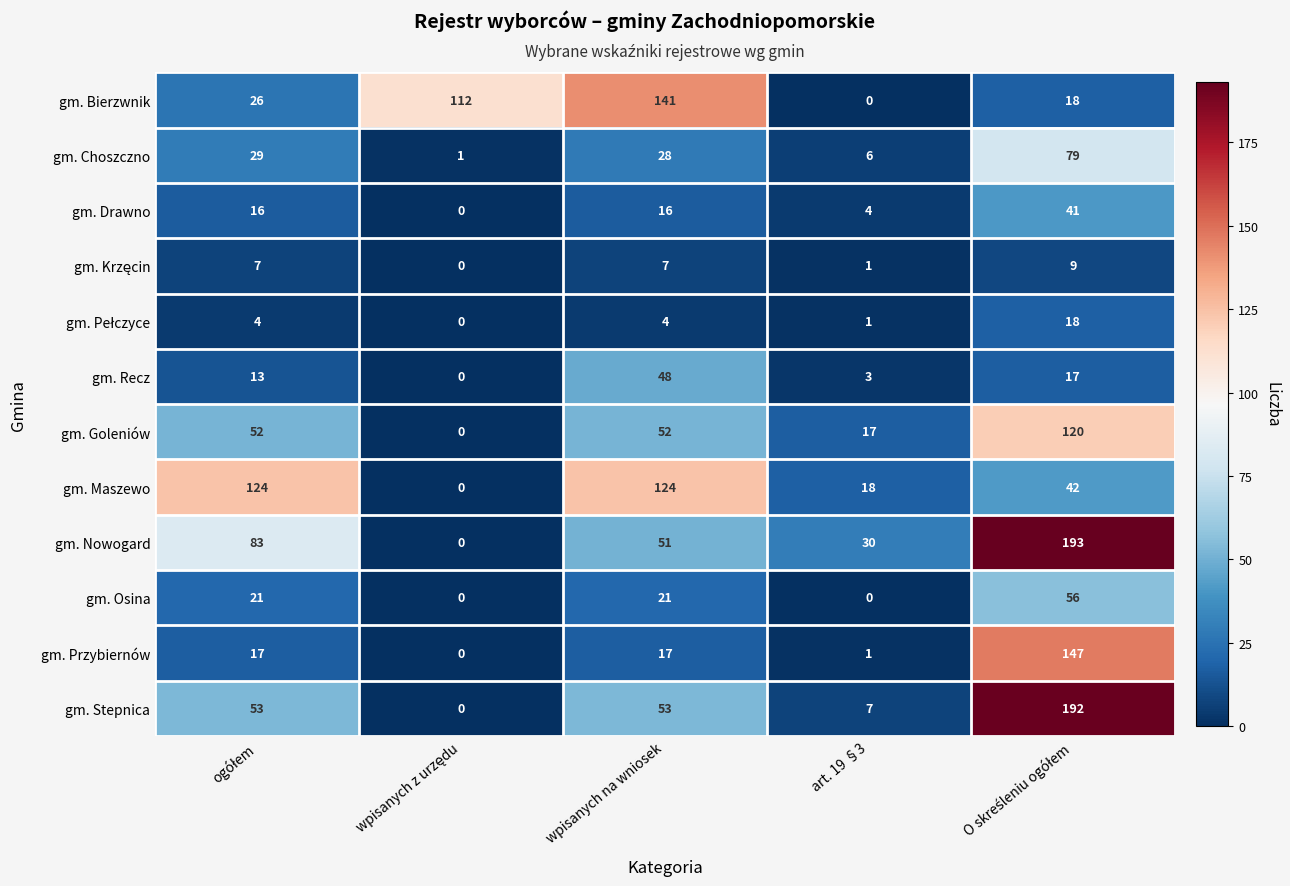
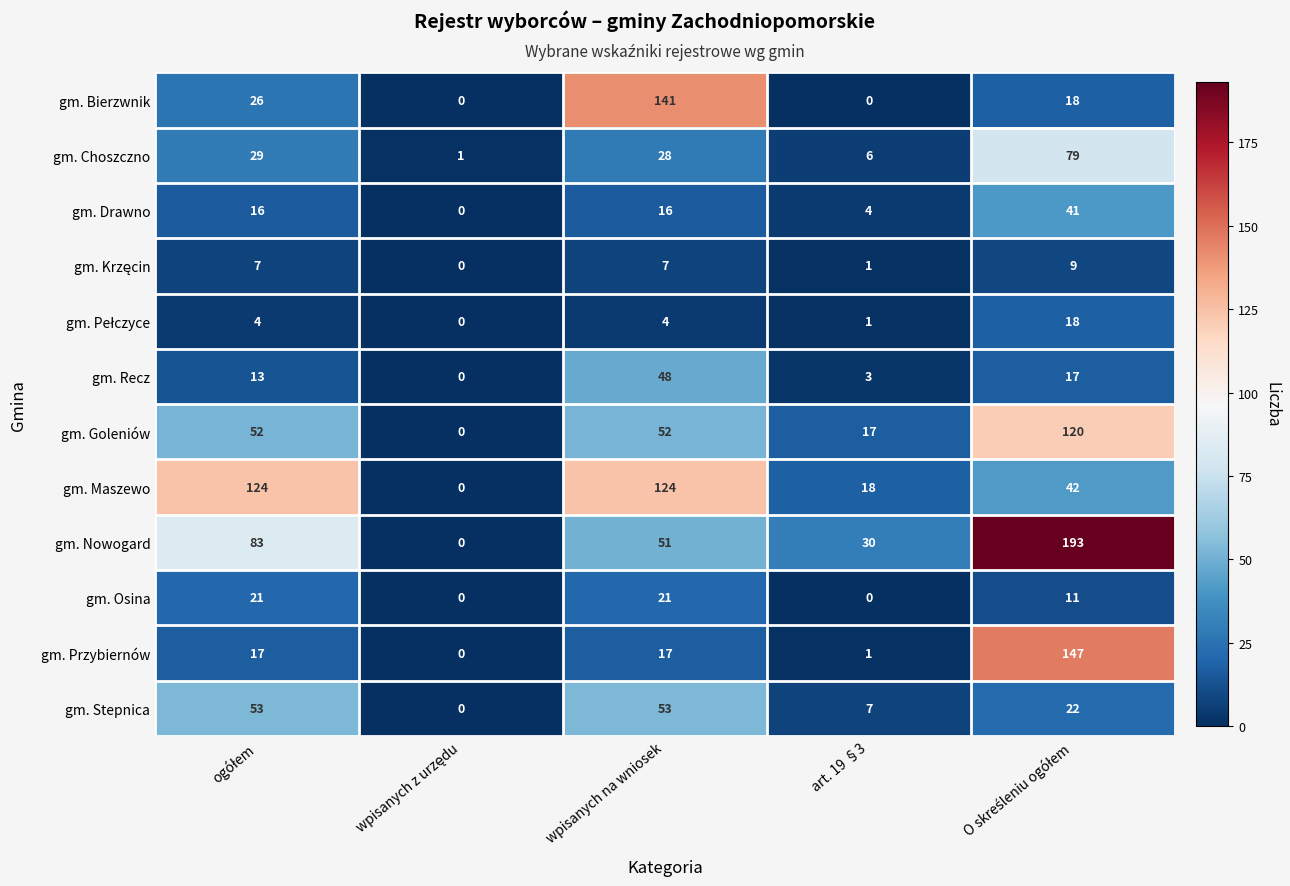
  {
    "gm. Bierzwnik": {
      "ogółem": 26,
-     "wpisanych z urzędu": 112,
+     "wpisanych z urzędu": 0,
      "wpisanych na wniosek": 141,
      "art. 19 §3": 0,
      "O skreśleniu ogółem": 18
    },
    "gm. Choszczno": {
      "ogółem": 29,
      "wpisanych z urzędu": 1,
      "wpisanych na wniosek": 28,
      "art. 19 §3": 6,
      "O skreśleniu ogółem": 79
    },
    "gm. Drawno": {
      "ogółem": 16,
      "wpisanych z urzędu": 0,
      "wpisanych na wniosek": 16,
      "art. 19 §3": 4,
      "O skreśleniu ogółem": 41
    },
    "gm. Krzęcin": {
      "ogółem": 7,
      "wpisanych z urzędu": 0,
      "wpisanych na wniosek": 7,
      "art. 19 §3": 1,
      "O skreśleniu ogółem": 9
    },
    "gm. Pełczyce": {
      "ogółem": 4,
      "wpisanych z urzędu": 0,
      "wpisanych na wniosek": 4,
      "art. 19 §3": 1,
      "O skreśleniu ogółem": 18
    },
    "gm. Recz": {
      "ogółem": 13,
      "wpisanych z urzędu": 0,
      "wpisanych na wniosek": 48,
      "art. 19 §3": 3,
      "O skreśleniu ogółem": 17
    },
    "gm. Goleniów": {
      "ogółem": 52,
      "wpisanych z urzędu": 0,
      "wpisanych na wniosek": 52,
      "art. 19 §3": 17,
      "O skreśleniu ogółem": 120
    },
    "gm. Maszewo": {
      "ogółem": 124,
      "wpisanych z urzędu": 0,
      "wpisanych na wniosek": 124,
      "art. 19 §3": 18,
      "O skreśleniu ogółem": 42
    },
    "gm. Nowogard": {
      "ogółem": 83,
      "wpisanych z urzędu": 0,
      "wpisanych na wniosek": 51,
      "art. 19 §3": 30,
      "O skreśleniu ogółem": 193
    },
    "gm. Osina": {
      "ogółem": 21,
      "wpisanych z urzędu": 0,
      "wpisanych na wniosek": 21,
      "art. 19 §3": 0,
-     "O skreśleniu ogółem": 56
+     "O skreśleniu ogółem": 11
    },
    "gm. Przybiernów": {
      "ogółem": 17,
      "wpisanych z urzędu": 0,
      "wpisanych na wniosek": 17,
      "art. 19 §3": 1,
      "O skreśleniu ogółem": 147
    },
    "gm. Stepnica": {
      "ogółem": 53,
      "wpisanych z urzędu": 0,
      "wpisanych na wniosek": 53,
      "art. 19 §3": 7,
-     "O skreśleniu ogółem": 192
+     "O skreśleniu ogółem": 22
    }
  }
